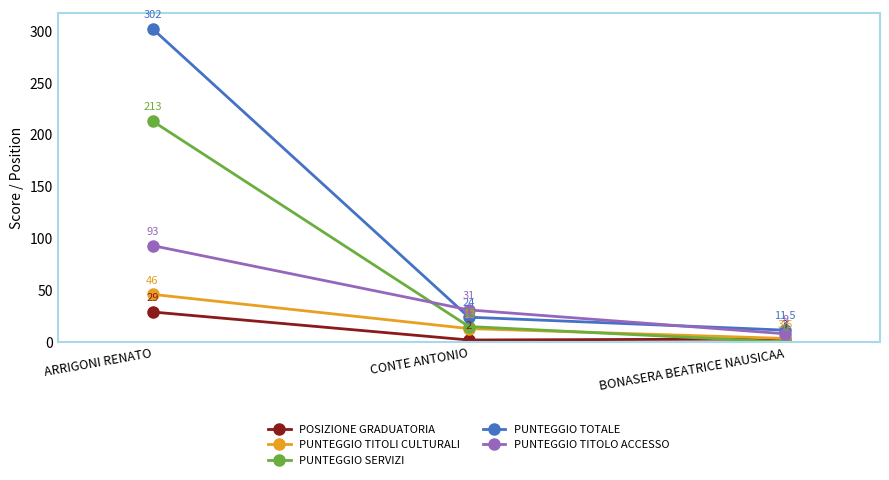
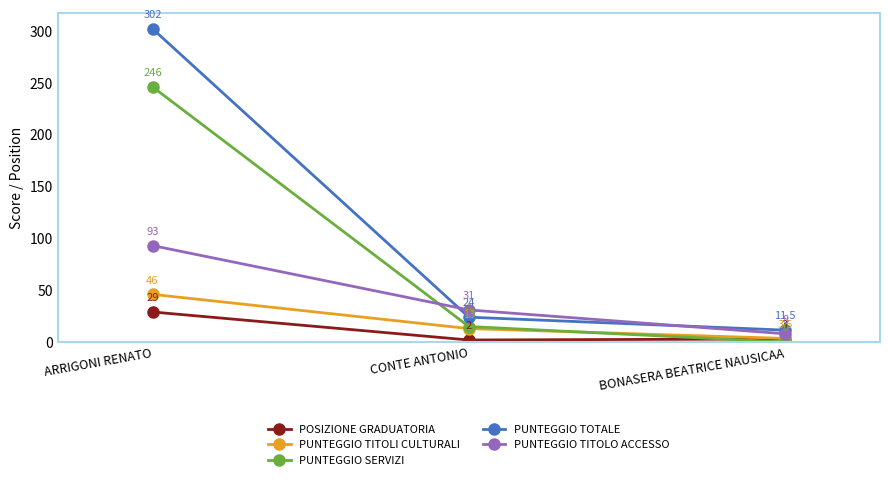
  {
    "PUNTEGGIO TITOLI CULTURALI": {
      "ARRIGONI RENATO": 46
    },
    "PUNTEGGIO SERVIZI": {
-     "ARRIGONI RENATO": 213
+     "ARRIGONI RENATO": 246
    },
    "PUNTEGGIO TOTALE": {
      "ARRIGONI RENATO": 302
    },
    "PUNTEGGIO TITOLO ACCESSO": {
      "ARRIGONI RENATO": 93
    }
  }
